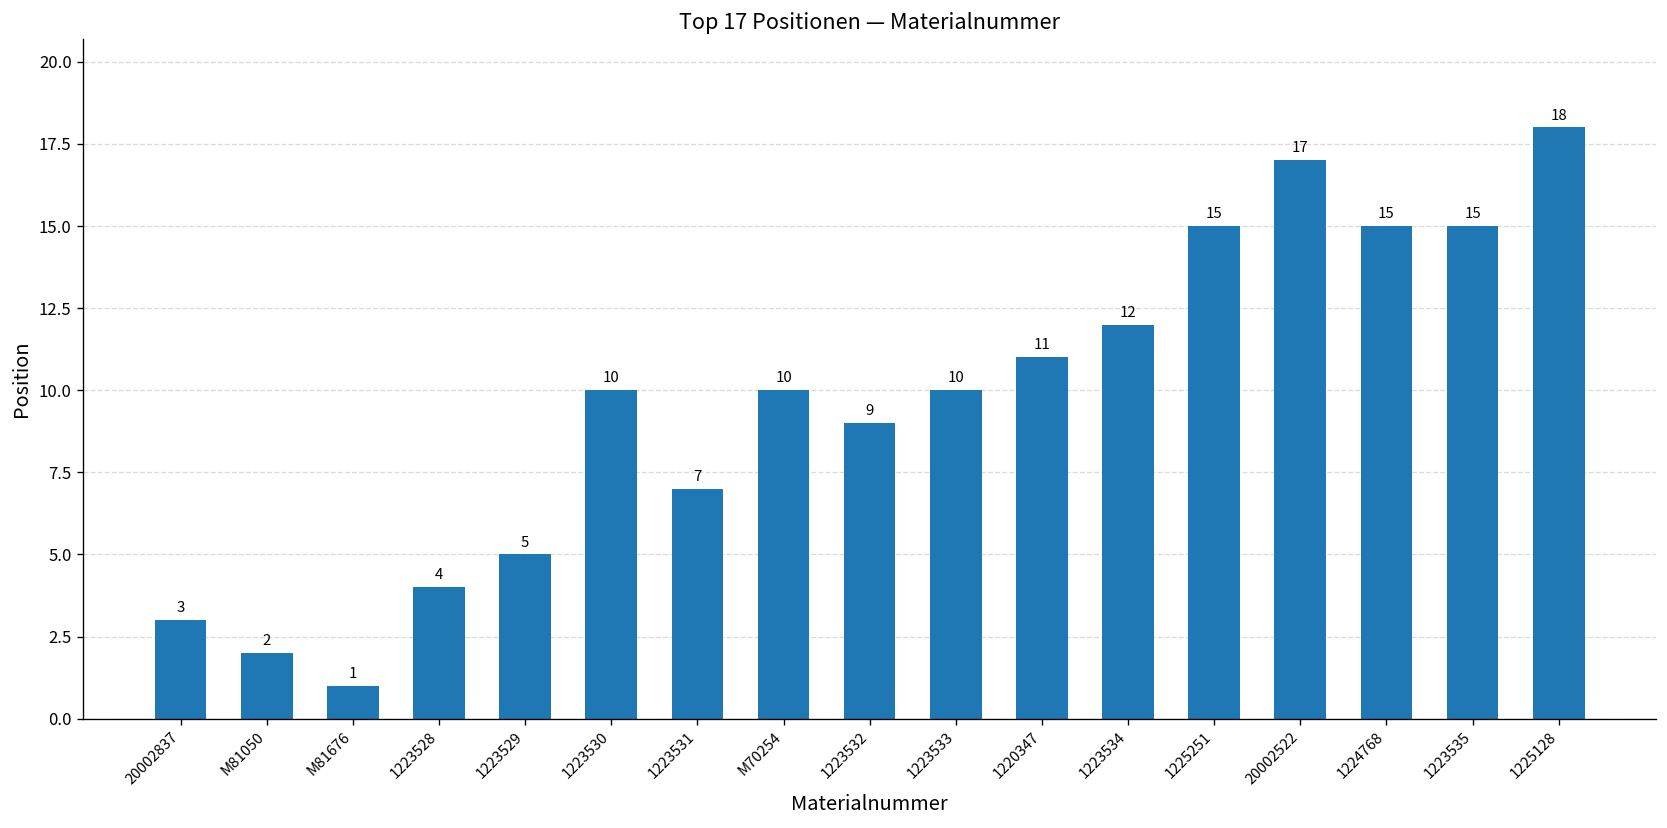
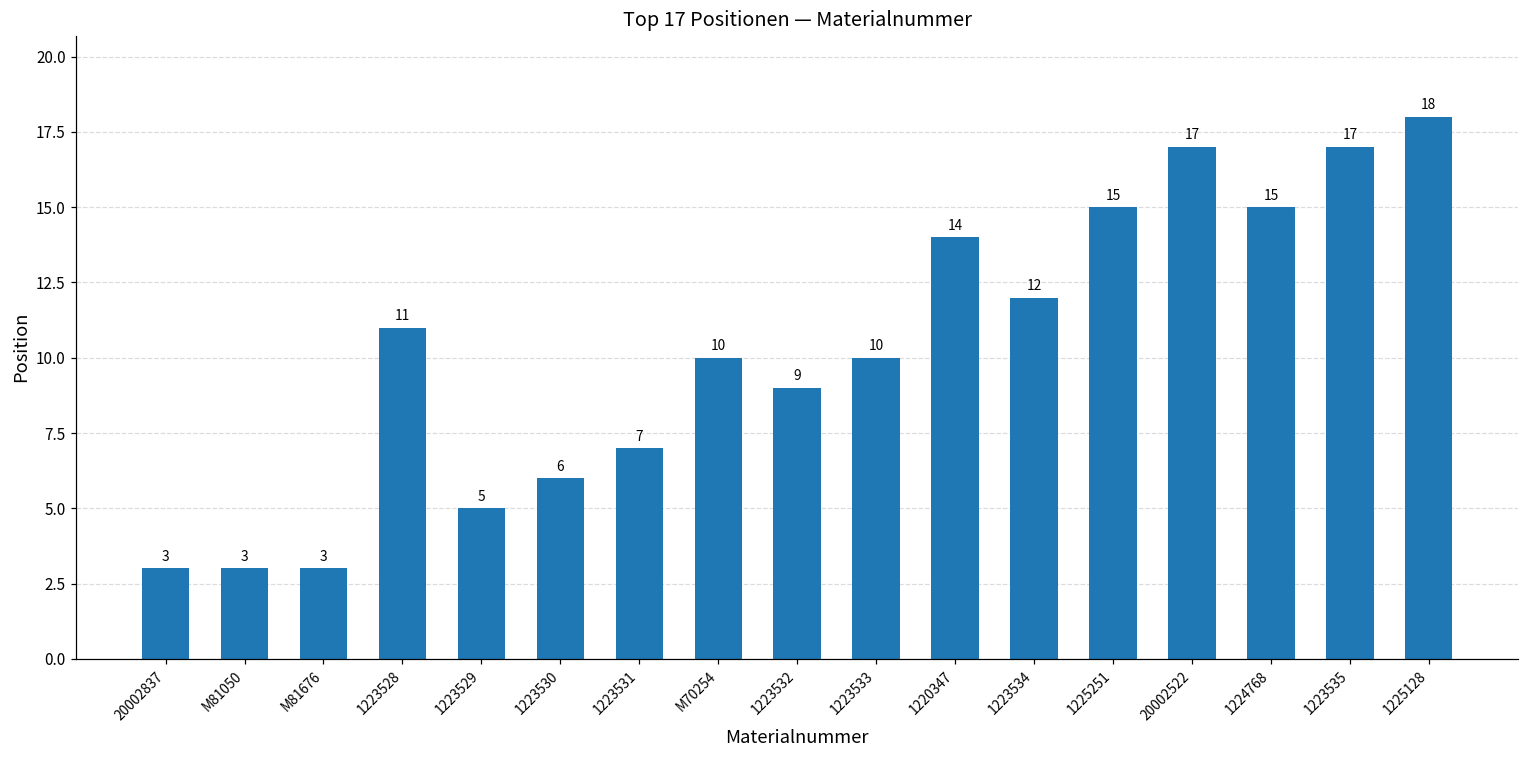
  {
    "20002837": 3,
-   "M81050": 2,
-   "M81676": 1,
-   "1223528": 4,
+   "M81050": 3,
+   "M81676": 3,
+   "1223528": 11,
    "1223529": 5,
-   "1223530": 10,
+   "1223530": 6,
    "1223531": 7,
    "M70254": 10,
    "1223532": 9,
    "1223533": 10,
-   "1220347": 11,
+   "1220347": 14,
    "1223534": 12,
    "1225251": 15,
    "20002522": 17,
    "1224768": 15,
-   "1223535": 15,
+   "1223535": 17,
    "1225128": 18
  }
